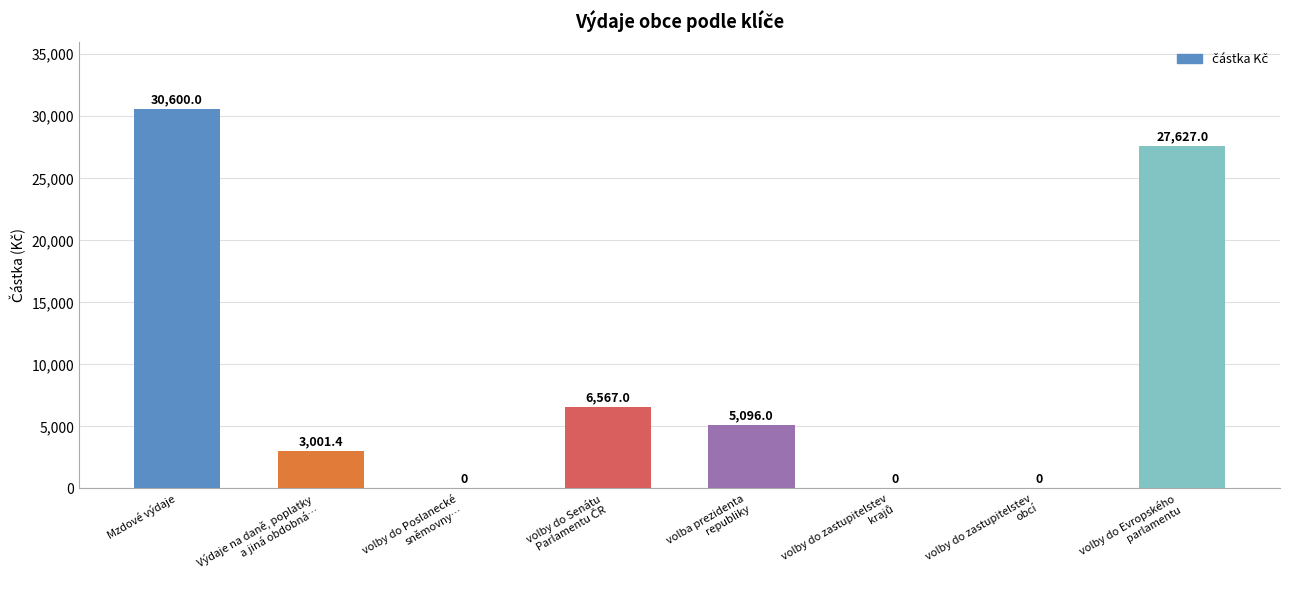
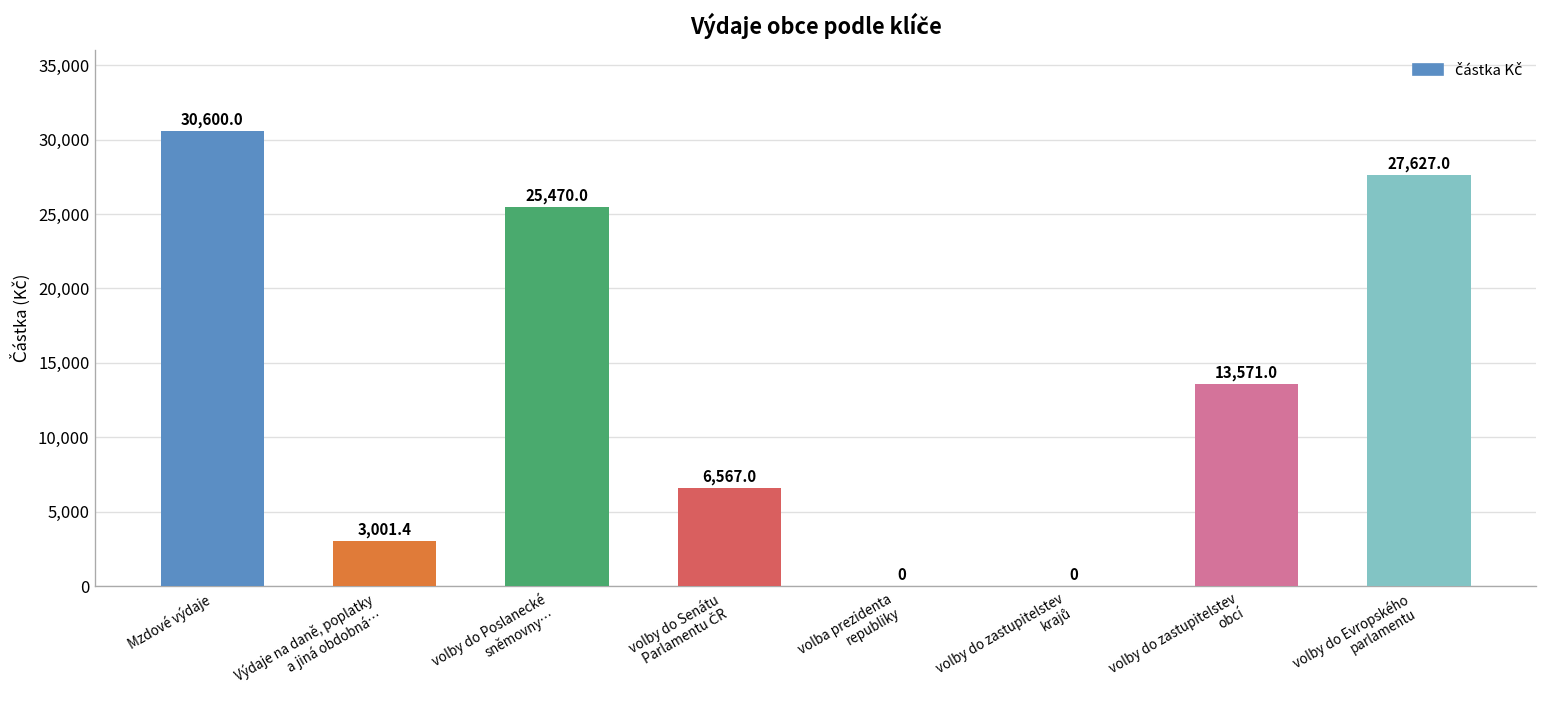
  {
    "Mzdové výdaje": "30,600.0",
    "Výdaje na daně, poplatky a jiná obdobná…": "3,001.4",
-   "volby do Poslanecké sněmovny…": "0",
+   "volby do Poslanecké sněmovny…": "25,470.0",
    "volby do Senátu Parlamentu ČR": "6,567.0",
-   "volba prezidenta republiky": "5,096.0",
+   "volba prezidenta republiky": "0",
    "volby do zastupitelstev krajů": "0",
-   "volby do zastupitelstev obcí": "0",
+   "volby do zastupitelstev obcí": "13,571.0",
    "volby do Evropského parlamentu": "27,627.0"
  }
